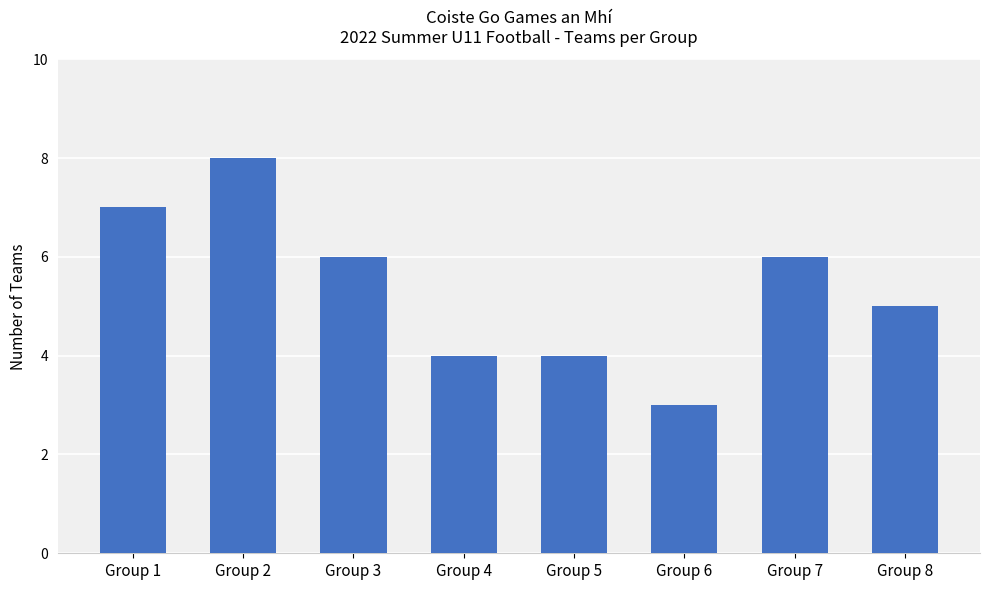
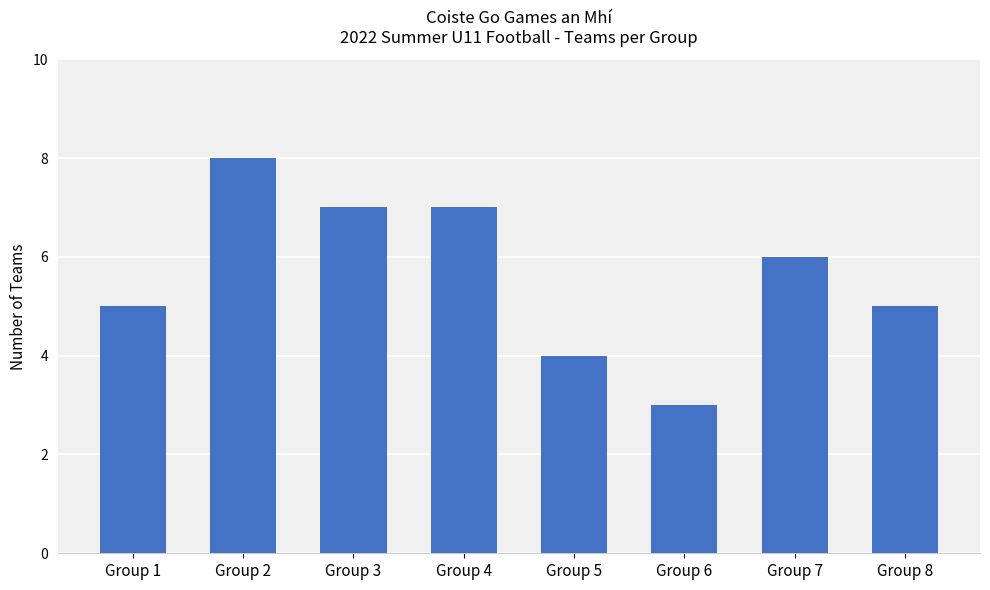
  {
-   "Group 1": 7,
+   "Group 1": 5,
    "Group 2": 8,
-   "Group 3": 6,
-   "Group 4": 4,
+   "Group 3": 7,
+   "Group 4": 7,
    "Group 5": 4,
    "Group 6": 3,
    "Group 7": 6,
    "Group 8": 5
  }
